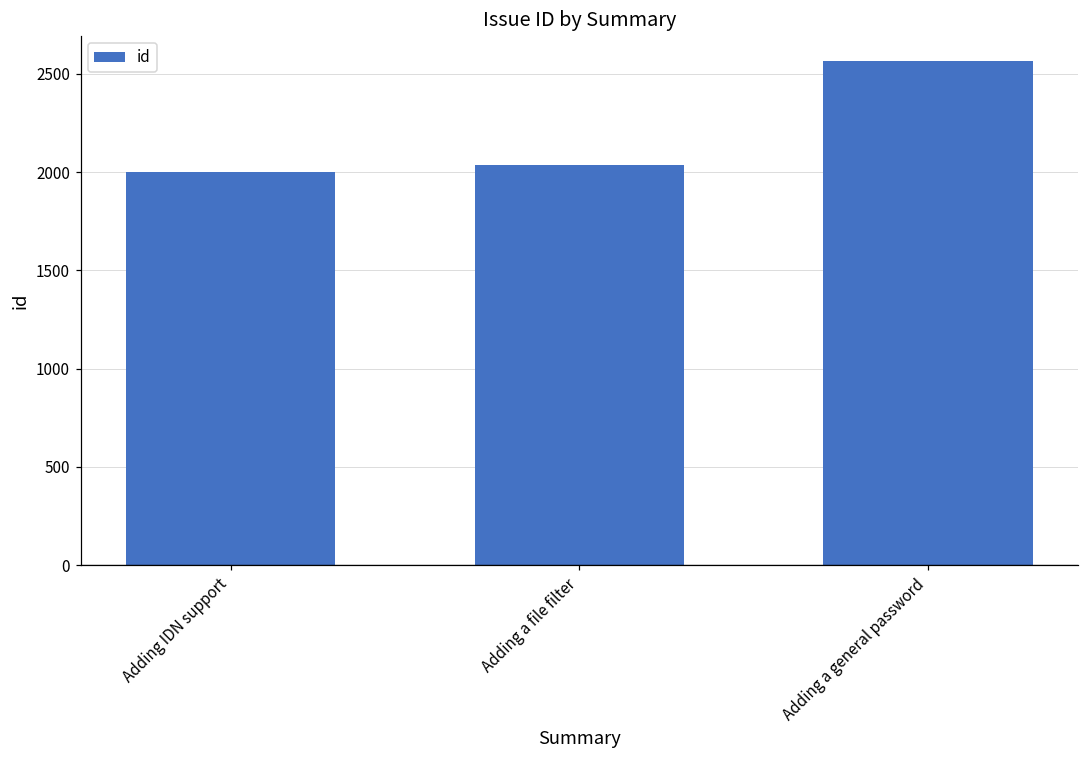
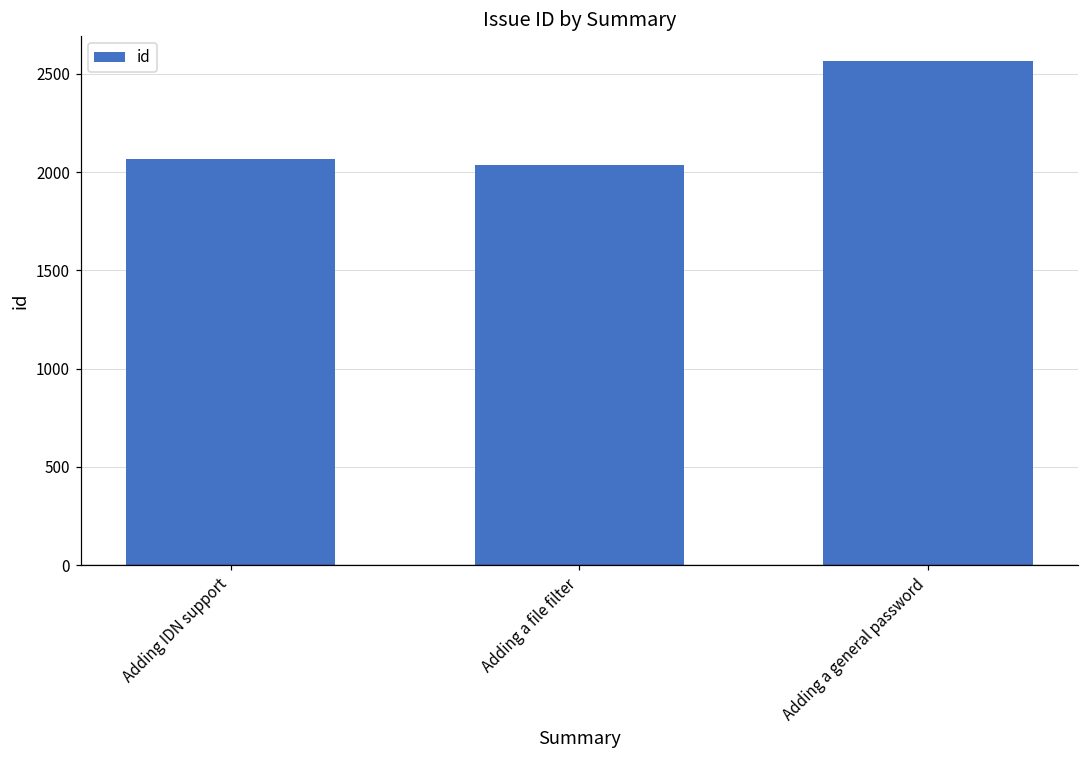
  {
-   "Adding IDN support": 2000,
+   "Adding IDN support": 2060,
    "Adding a file filter": 2040,
    "Adding a general password": 2570
  }
